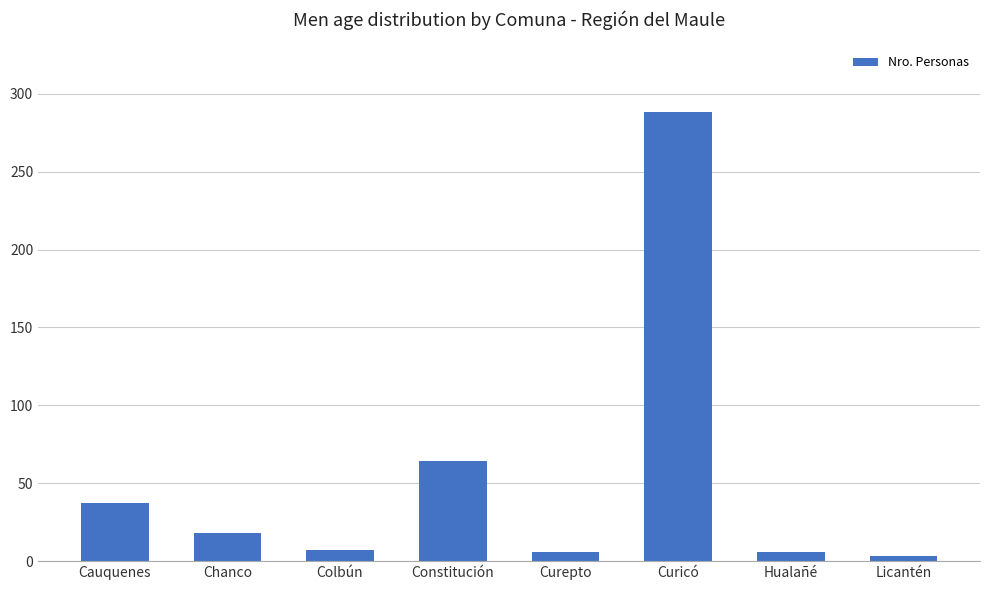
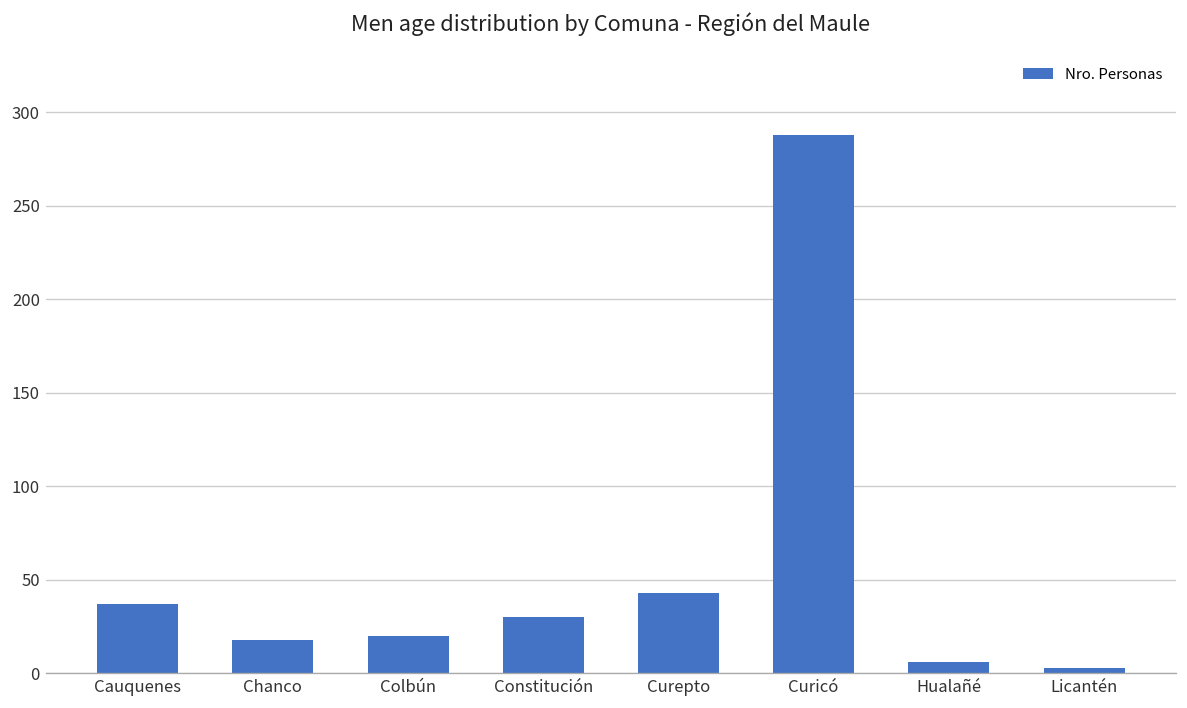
  {
    "Cauquenes": 37,
    "Chanco": 18,
-   "Colbún": 7,
-   "Constitución": 64,
-   "Curepto": 6,
+   "Colbún": 20,
+   "Constitución": 30,
+   "Curepto": 43,
    "Curicó": 288,
    "Hualañé": 6,
    "Licantén": 3
  }
